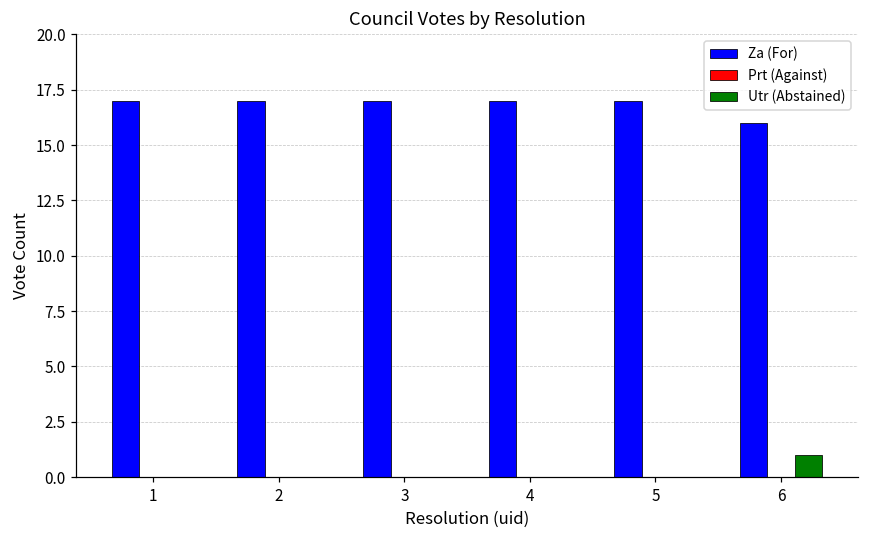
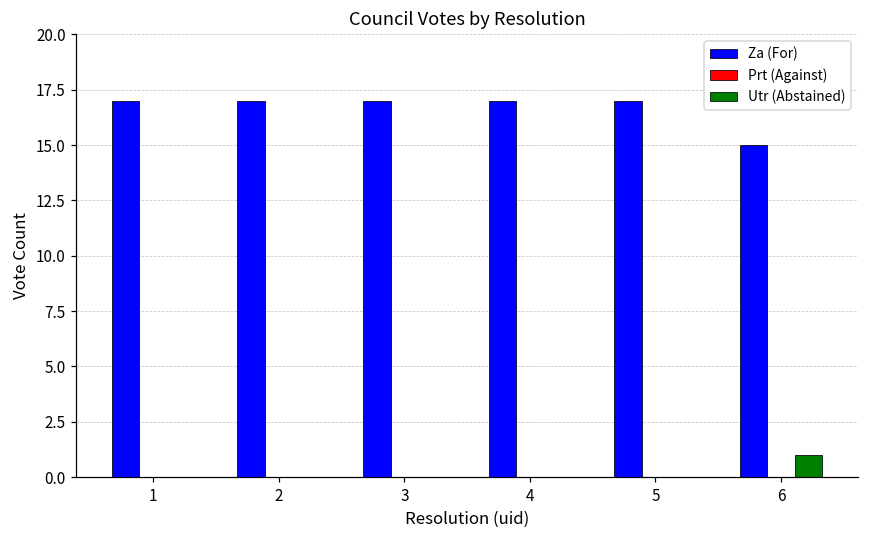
  {
    "Za (For)": {
      "1": 17,
      "2": 17,
      "3": 17,
      "4": 17,
      "5": 17,
-     "6": 16
+     "6": 15
    },
    "Prt (Against)": {
      "1": 0,
      "2": 0,
      "3": 0,
      "4": 0,
      "5": 0,
      "6": 0
    },
    "Utr (Abstained)": {
      "1": 0,
      "2": 0,
      "3": 0,
      "4": 0,
      "5": 0,
      "6": 1
    }
  }
